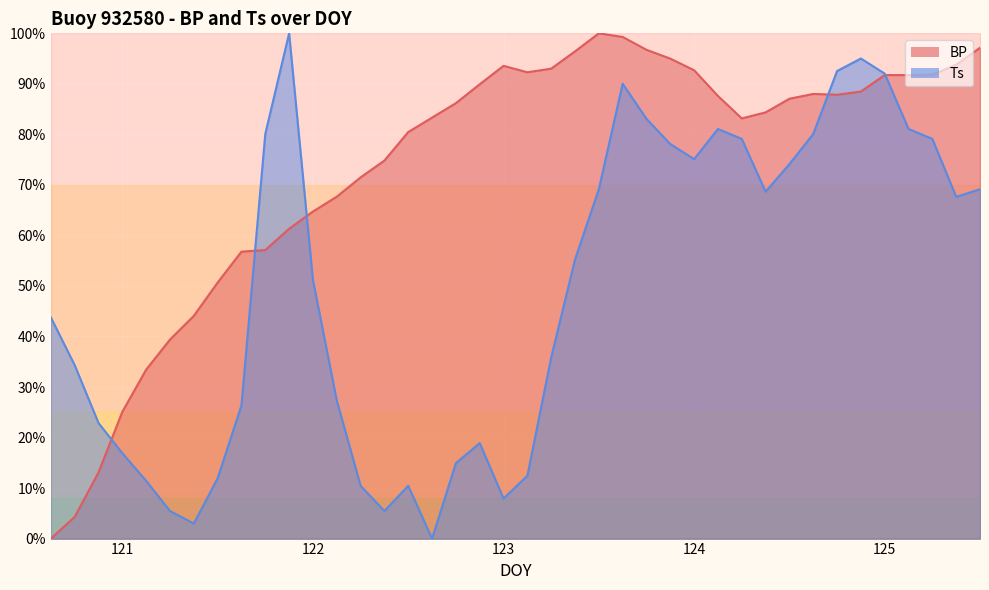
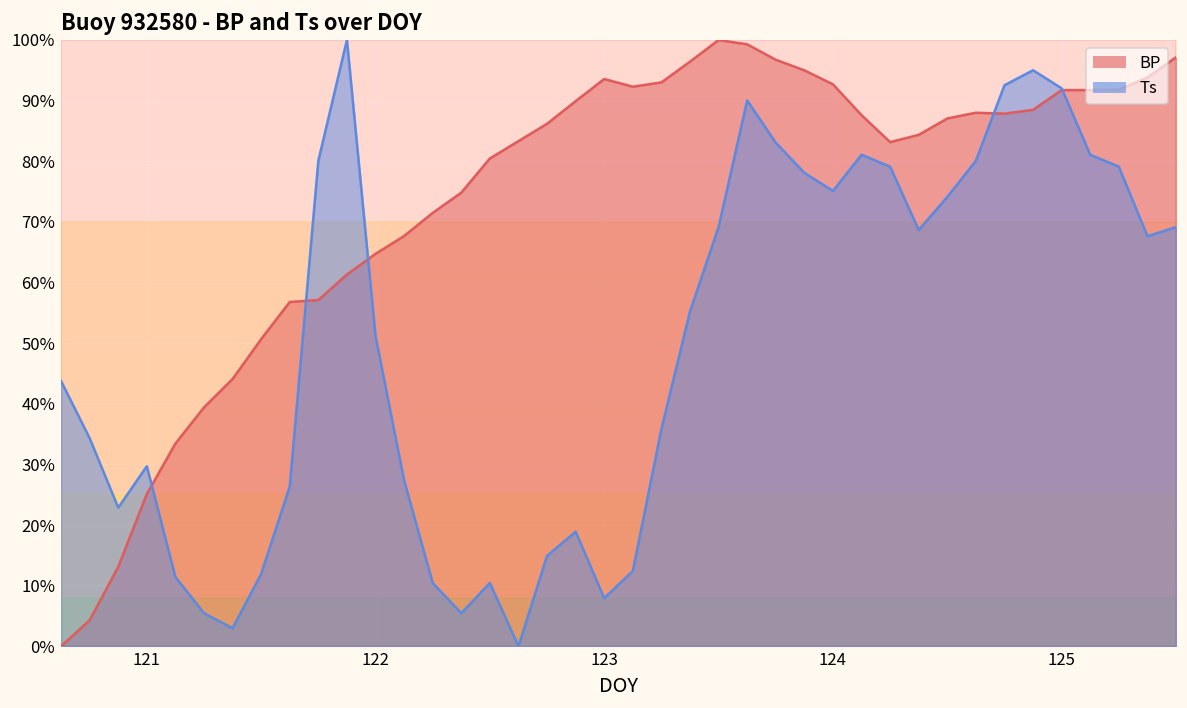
  {
    "Ts": {
-     "121": "17%",
+     "121": "30%",
      "122": "51%",
      "124": "75%"
    }
  }
